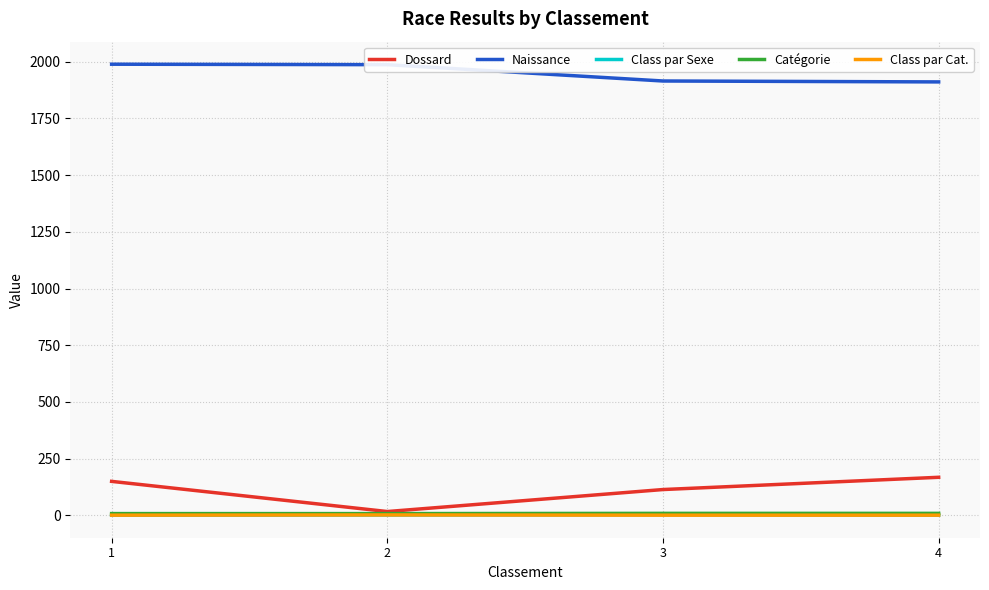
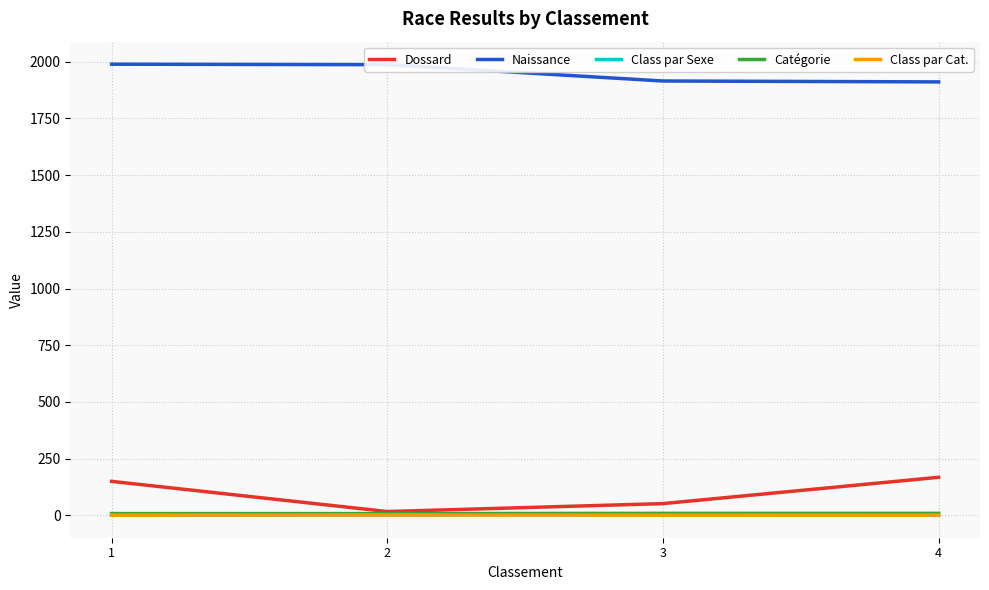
  {
    "Dossard": {
      "1": 150,
-     "3": 110,
+     "3": 50,
      "4": 170
    },
    "Naissance": {
      "1": 1990,
      "3": 1920,
      "4": 1910
    }
  }
